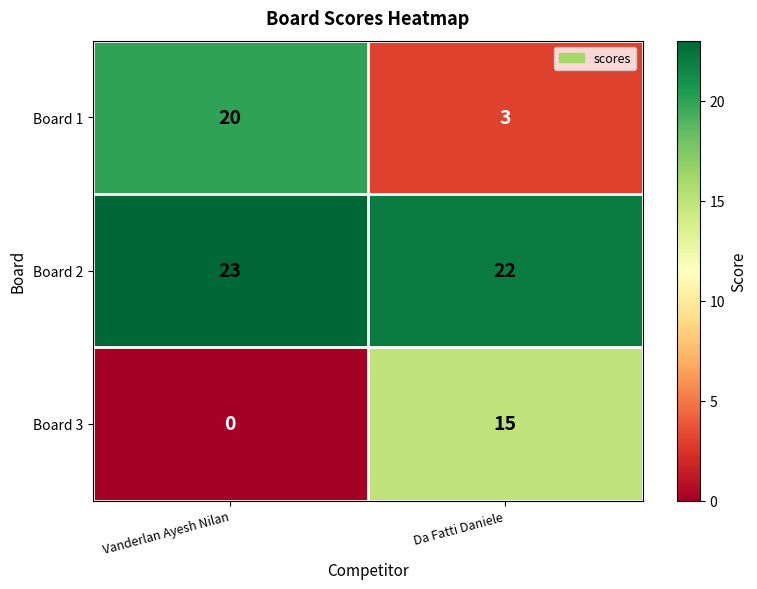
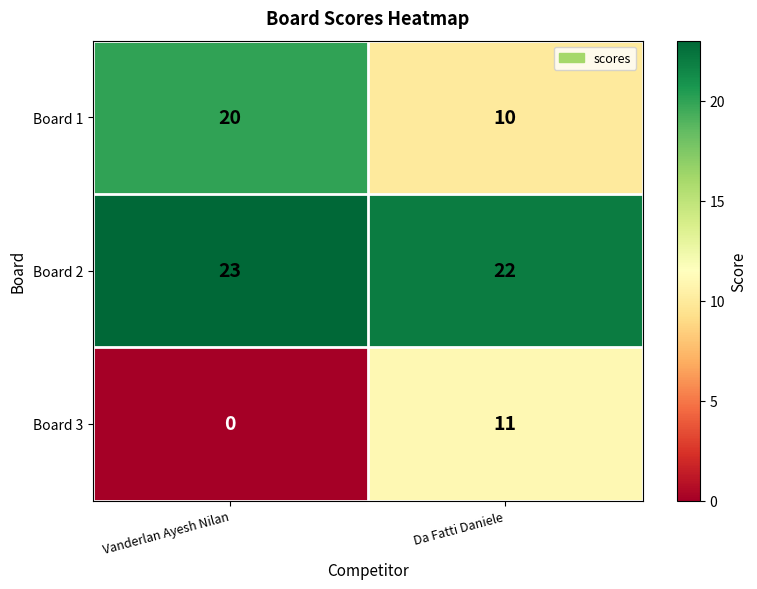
  {
    "Board 1": {
      "Vanderlan Ayesh Nilan": 20,
-     "Da Fatti Daniele": 3
+     "Da Fatti Daniele": 10
    },
    "Board 2": {
      "Vanderlan Ayesh Nilan": 23,
      "Da Fatti Daniele": 22
    },
    "Board 3": {
      "Vanderlan Ayesh Nilan": 0,
-     "Da Fatti Daniele": 15
+     "Da Fatti Daniele": 11
    }
  }
